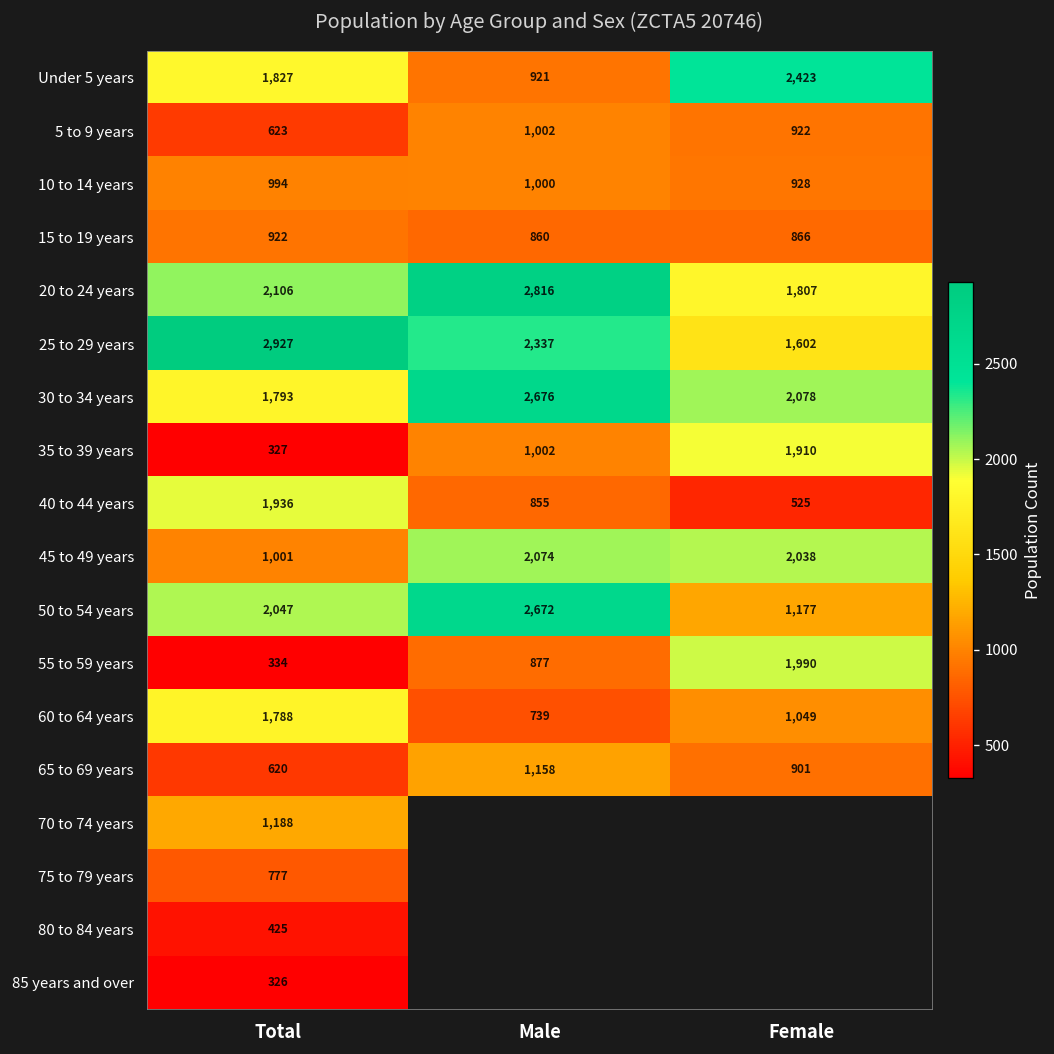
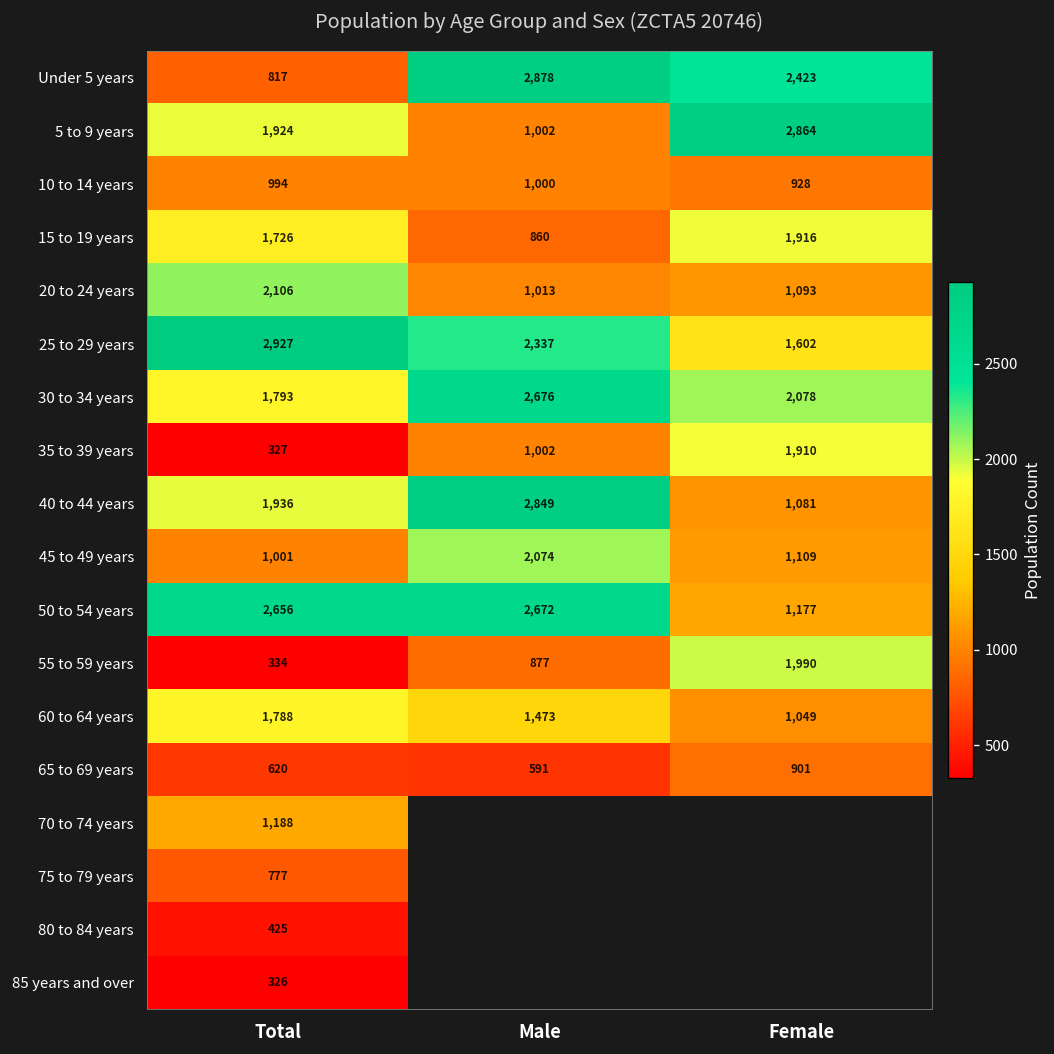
  {
    "Under 5 years": {
-     "Total": "1,827",
-     "Male": "921",
+     "Total": "817",
+     "Male": "2,878",
      "Female": "2,423"
    },
    "5 to 9 years": {
-     "Total": "623",
+     "Total": "1,924",
      "Male": "1,002",
-     "Female": "922"
+     "Female": "2,864"
    },
    "10 to 14 years": {
      "Total": "994",
      "Male": "1,000",
      "Female": "928"
    },
    "15 to 19 years": {
-     "Total": "922",
+     "Total": "1,726",
      "Male": "860",
-     "Female": "866"
+     "Female": "1,916"
    },
    "20 to 24 years": {
      "Total": "2,106",
-     "Male": "2,816",
-     "Female": "1,807"
+     "Male": "1,013",
+     "Female": "1,093"
    },
    "25 to 29 years": {
      "Total": "2,927",
      "Male": "2,337",
      "Female": "1,602"
    },
    "30 to 34 years": {
      "Total": "1,793",
      "Male": "2,676",
      "Female": "2,078"
    },
    "35 to 39 years": {
      "Total": "327",
      "Male": "1,002",
      "Female": "1,910"
    },
    "40 to 44 years": {
      "Total": "1,936",
-     "Male": "855",
-     "Female": "525"
+     "Male": "2,849",
+     "Female": "1,081"
    },
    "45 to 49 years": {
      "Total": "1,001",
      "Male": "2,074",
-     "Female": "2,038"
+     "Female": "1,109"
    },
    "50 to 54 years": {
-     "Total": "2,047",
+     "Total": "2,656",
      "Male": "2,672",
      "Female": "1,177"
    },
    "55 to 59 years": {
      "Total": "334",
      "Male": "877",
      "Female": "1,990"
    },
    "60 to 64 years": {
      "Total": "1,788",
-     "Male": "739",
+     "Male": "1,473",
      "Female": "1,049"
    },
    "65 to 69 years": {
      "Total": "620",
-     "Male": "1,158",
+     "Male": "591",
      "Female": "901"
    },
    "70 to 74 years": {
      "Total": "1,188"
    },
    "75 to 79 years": {
      "Total": "777"
    },
    "80 to 84 years": {
      "Total": "425"
    },
    "85 years and over": {
      "Total": "326"
    }
  }
